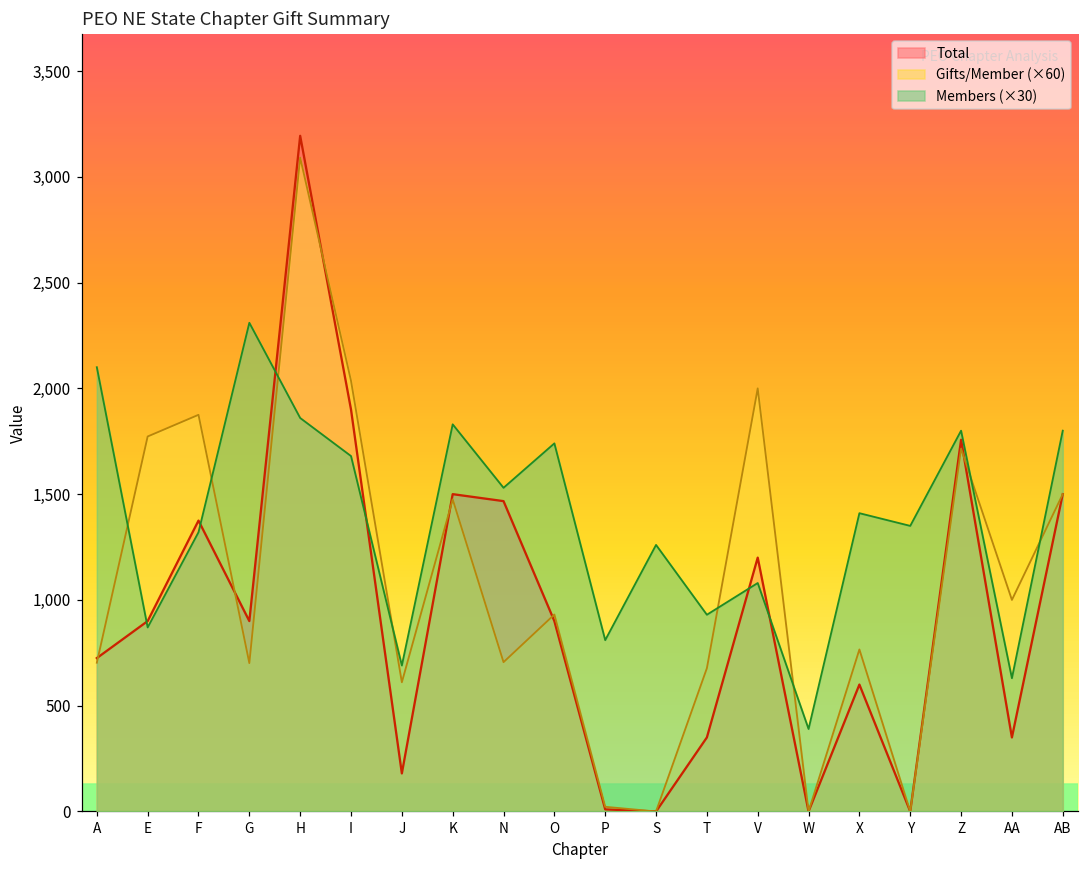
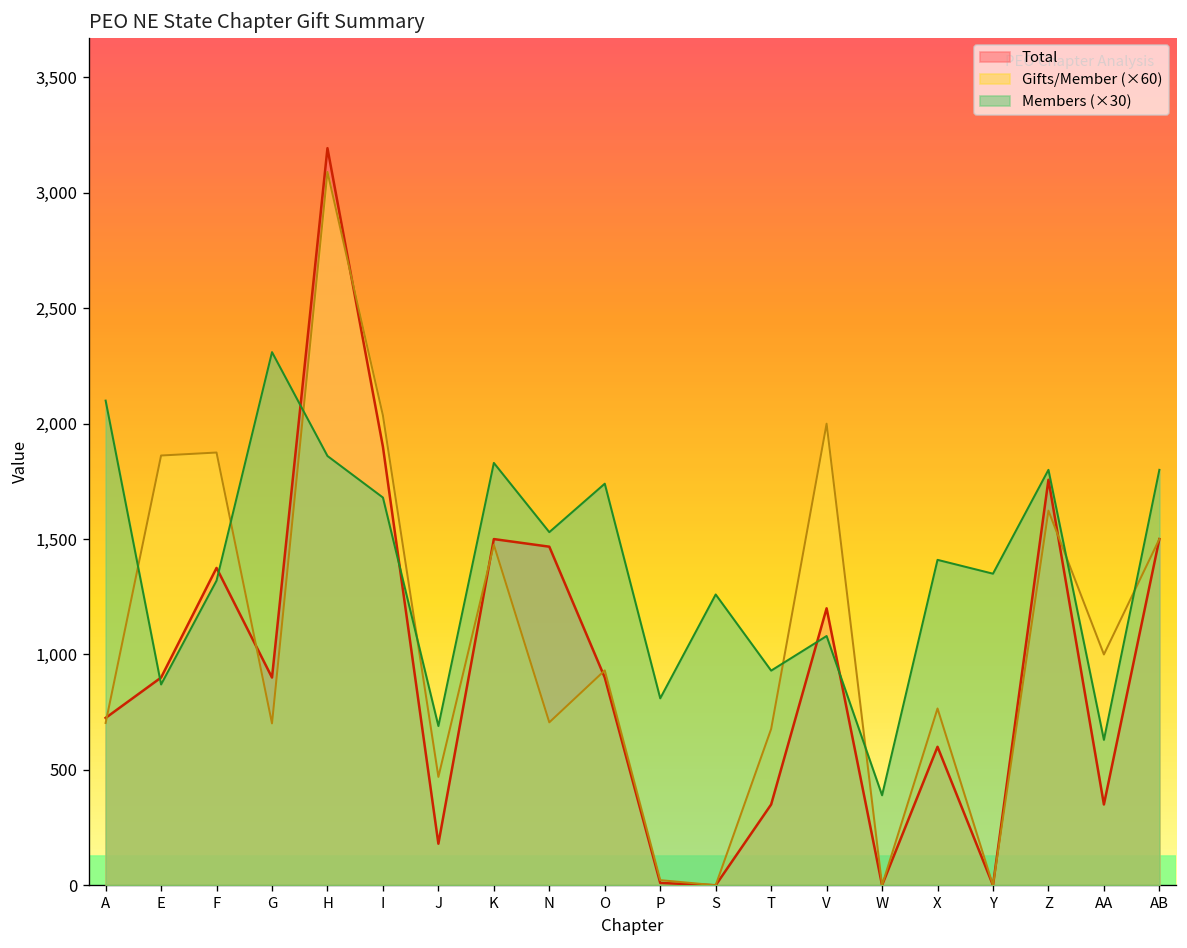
  {
    "Total": {
      "A": "730",
      "E": "900",
      "F": "1,380",
      "G": "900",
      "H": "3,190",
      "I": "1,900",
      "J": "180",
      "K": "1,500",
      "N": "1,470",
      "O": "900",
      "T": "350",
      "V": "1,200",
      "X": "600",
      "Z": "1,760",
      "AA": "350"
    },
    "Gifts/Member (×60)": {
      "A": "700",
-     "E": "1,770",
+     "E": "1,860",
      "F": "1,880",
      "G": "700",
      "H": "3,090",
      "I": "2,040",
-     "J": "610",
+     "J": "470",
      "K": "1,480",
      "N": "710",
      "O": "930",
      "T": "680",
      "V": "2,000",
      "X": "770",
-     "Z": "1,710",
+     "Z": "1,620",
      "AA": "1,000"
    },
    "Members (×30)": {
      "A": "2,100",
      "E": "870",
      "F": "1,320",
      "G": "2,310",
      "H": "1,860",
      "I": "1,680",
      "J": "690",
      "K": "1,830",
      "N": "1,530",
      "O": "1,740",
      "P": "810",
      "S": "1,260",
      "T": "930",
      "V": "1,080",
      "W": "390",
      "X": "1,410",
      "Y": "1,350",
      "Z": "1,800",
      "AA": "630",
      "AB": "1,800"
    }
  }
